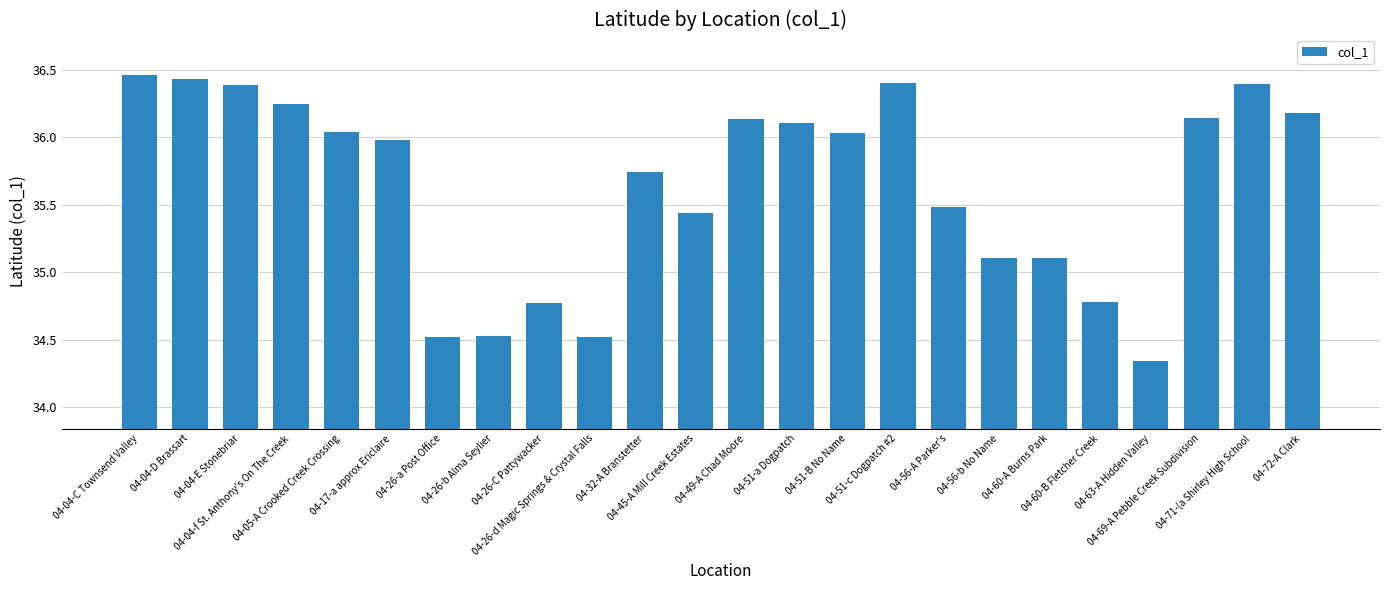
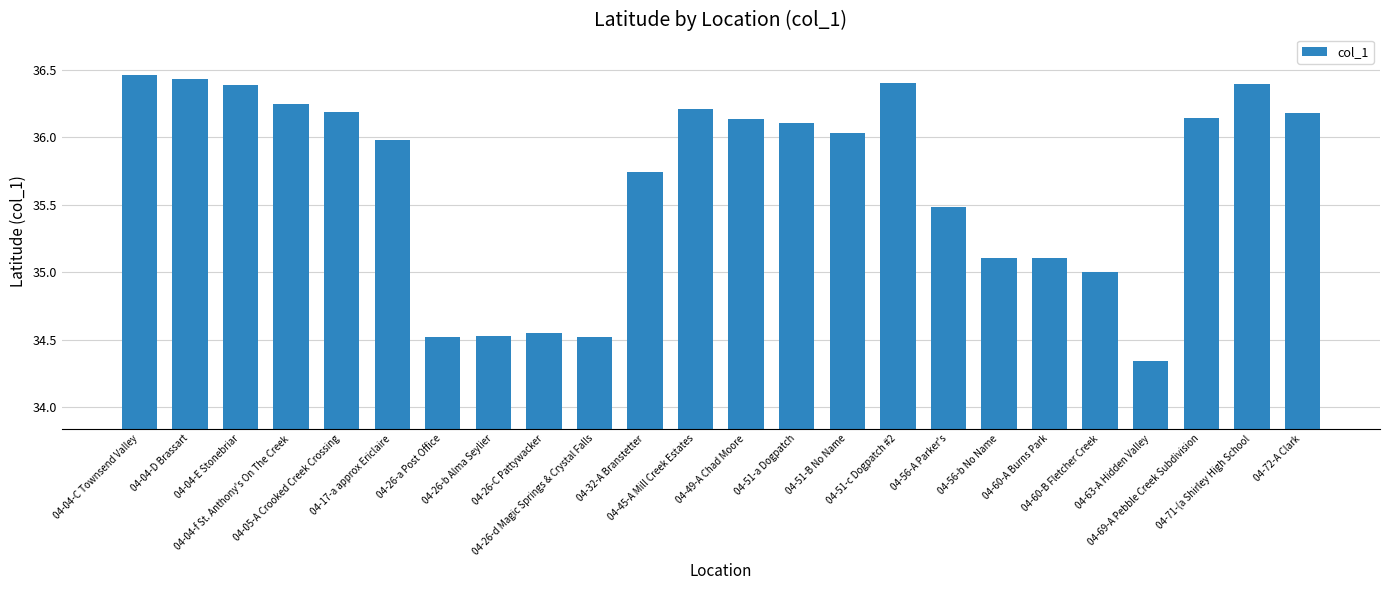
  {
    "04-04-C Townsend Valley": 36.46,
    "04-04-D Brassart": 36.43,
    "04-04-E Stonebriar": 36.38,
    "04-04-f St. Anthony's On The Creek": 36.25,
-   "04-05-A Crooked Creek Crossing": 36.04,
+   "04-05-A Crooked Creek Crossing": 36.19,
    "04-17-a approx Ericlaire": 35.98,
    "04-26-a Post Office": 34.52,
    "04-26-b Alma Seylier": 34.53,
-   "04-26-C Pattywacker": 34.78,
+   "04-26-C Pattywacker": 34.55,
    "04-26-d Magic Springs & Crystal Falls": 34.52,
    "04-32-A Branstetter": 35.74,
-   "04-45-A Mill Creek Estates": 35.44,
+   "04-45-A Mill Creek Estates": 36.21,
    "04-49-A Chad Moore": 36.14,
    "04-51-a Dogpatch": 36.11,
    "04-51-B No Name": 36.03,
    "04-51-c Dogpatch #2": 36.40,
    "04-56-A Parker's": 35.48,
    "04-56-b No Name": 35.11,
    "04-60-A Burns Park": 35.11,
-   "04-60-B Fletcher Creek": 34.78,
+   "04-60-B Fletcher Creek": 35.00,
    "04-63-A Hidden Valley": 34.34,
    "04-69-A Pebble Creek Subdivision": 36.14,
    "04-71-(a Shirley High School": 36.40,
    "04-72-A Clark": 36.18
  }
